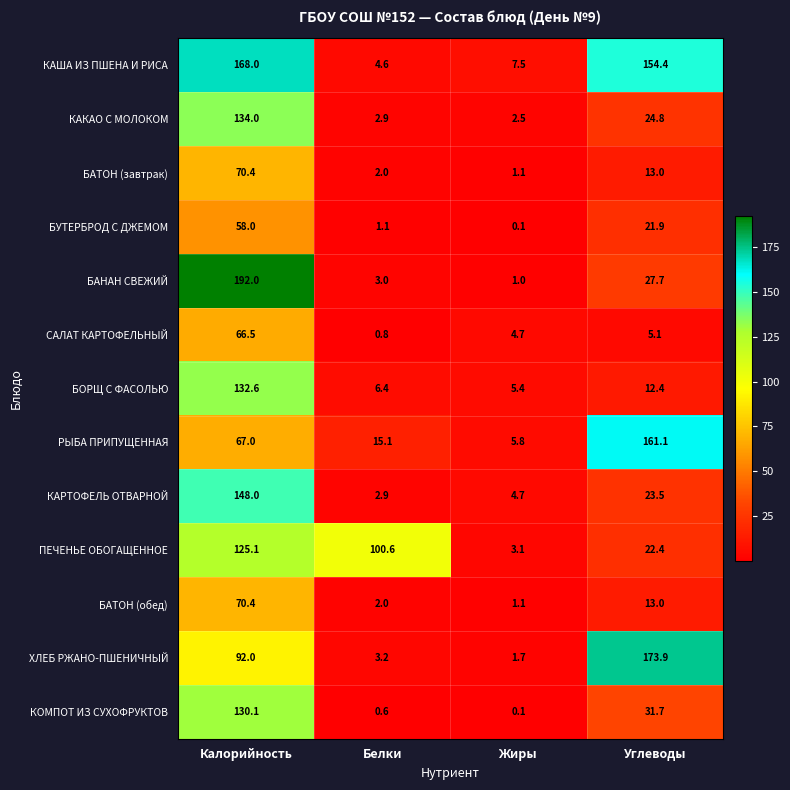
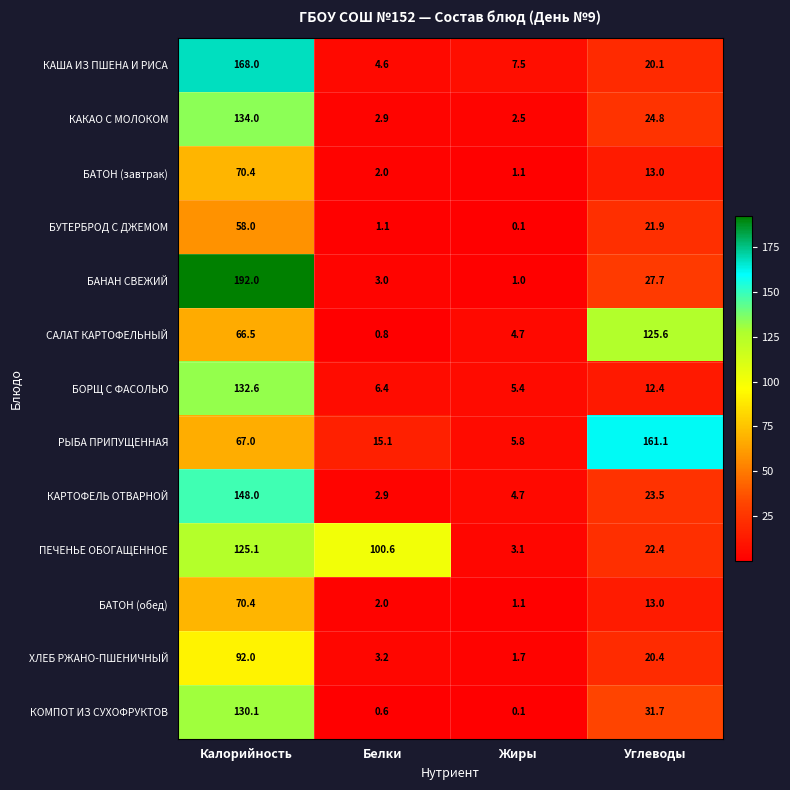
  {
    "КАША ИЗ ПШЕНА И РИСА": {
      "Калорийность": 168.0,
      "Белки": 4.6,
      "Жиры": 7.5,
-     "Углеводы": 154.4
+     "Углеводы": 20.1
    },
    "КАКАО С МОЛОКОМ": {
      "Калорийность": 134.0,
      "Белки": 2.9,
      "Жиры": 2.5,
      "Углеводы": 24.8
    },
    "БАТОН (завтрак)": {
      "Калорийность": 70.4,
      "Белки": 2.0,
      "Жиры": 1.1,
      "Углеводы": 13.0
    },
    "БУТЕРБРОД С ДЖЕМОМ": {
      "Калорийность": 58.0,
      "Белки": 1.1,
      "Жиры": 0.1,
      "Углеводы": 21.9
    },
    "БАНАН СВЕЖИЙ": {
      "Калорийность": 192.0,
      "Белки": 3.0,
      "Жиры": 1.0,
      "Углеводы": 27.7
    },
    "САЛАТ КАРТОФЕЛЬНЫЙ": {
      "Калорийность": 66.5,
      "Белки": 0.8,
      "Жиры": 4.7,
-     "Углеводы": 5.1
+     "Углеводы": 125.6
    },
    "БОРЩ С ФАСОЛЬЮ": {
      "Калорийность": 132.6,
      "Белки": 6.4,
      "Жиры": 5.4,
      "Углеводы": 12.4
    },
    "РЫБА ПРИПУЩЕННАЯ": {
      "Калорийность": 67.0,
      "Белки": 15.1,
      "Жиры": 5.8,
      "Углеводы": 161.1
    },
    "КАРТОФЕЛЬ ОТВАРНОЙ": {
      "Калорийность": 148.0,
      "Белки": 2.9,
      "Жиры": 4.7,
      "Углеводы": 23.5
    },
    "ПЕЧЕНЬЕ ОБОГАЩЕННОЕ": {
      "Калорийность": 125.1,
      "Белки": 100.6,
      "Жиры": 3.1,
      "Углеводы": 22.4
    },
    "БАТОН (обед)": {
      "Калорийность": 70.4,
      "Белки": 2.0,
      "Жиры": 1.1,
      "Углеводы": 13.0
    },
    "ХЛЕБ РЖАНО-ПШЕНИЧНЫЙ": {
      "Калорийность": 92.0,
      "Белки": 3.2,
      "Жиры": 1.7,
-     "Углеводы": 173.9
+     "Углеводы": 20.4
    },
    "КОМПОТ ИЗ СУХОФРУКТОВ": {
      "Калорийность": 130.1,
      "Белки": 0.6,
      "Жиры": 0.1,
      "Углеводы": 31.7
    }
  }
